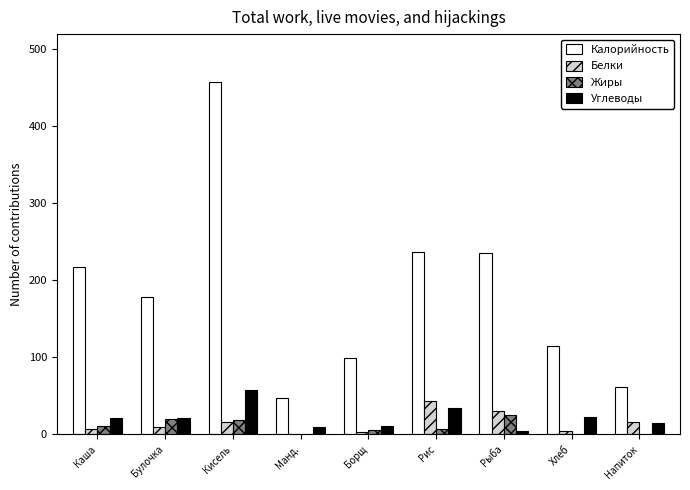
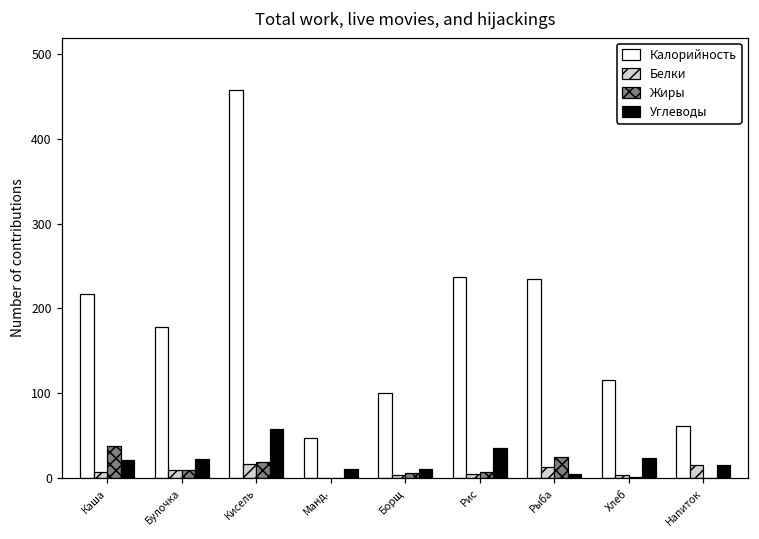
  {
    "Калорийность": {
      "Каша": 220,
      "Булочка": 180,
      "Кисель": 460,
      "Манд.": 50,
      "Борщ": 100,
      "Рис": 240,
      "Рыба": 240,
      "Хлеб": 120,
      "Напиток": 60
    },
    "Белки": {
      "Каша": 10,
      "Булочка": 10,
      "Кисель": 20,
-     "Рис": 40,
-     "Рыба": 30,
+     "Рис": 0,
+     "Рыба": 10,
      "Хлеб": 0,
      "Напиток": 20
    },
    "Жиры": {
-     "Каша": 10,
-     "Булочка": 20,
+     "Каша": 40,
+     "Булочка": 10,
      "Кисель": 20,
      "Борщ": 10,
      "Рис": 10,
      "Рыба": 20,
      "Напиток": 0
    },
    "Углеводы": {
      "Каша": 20,
      "Булочка": 20,
      "Кисель": 60,
      "Манд.": 10,
      "Борщ": 10,
      "Рис": 30,
      "Рыба": 0,
      "Хлеб": 20,
      "Напиток": 20
    }
  }
